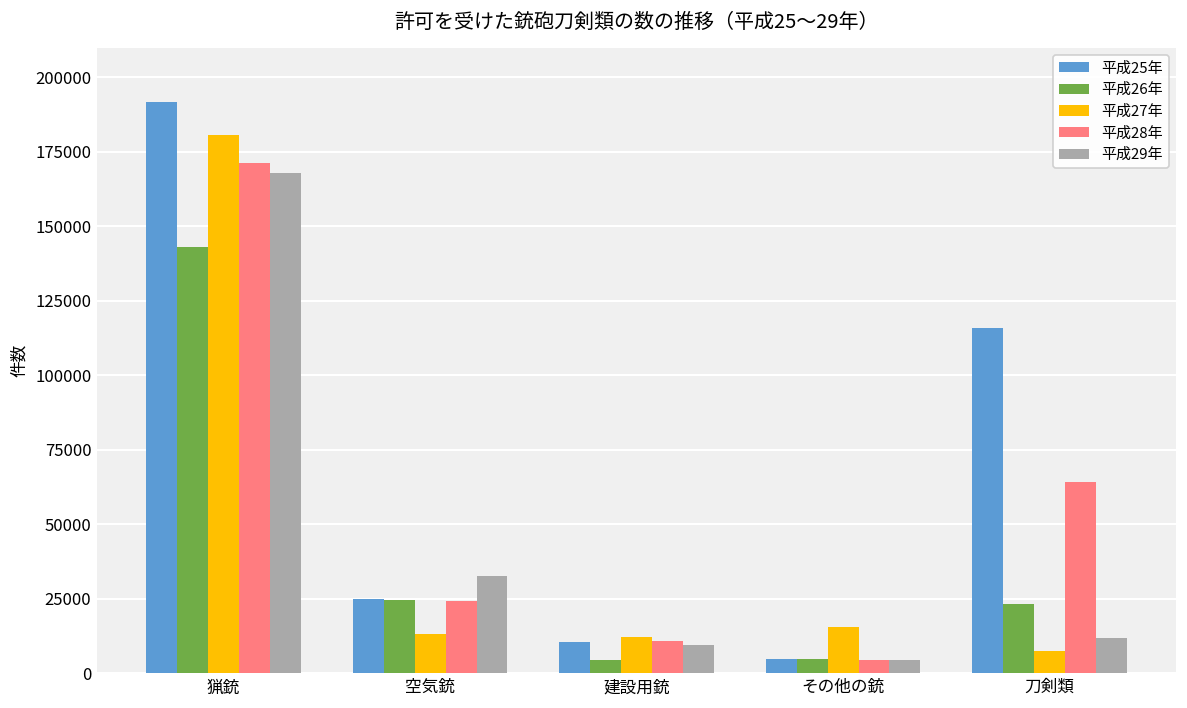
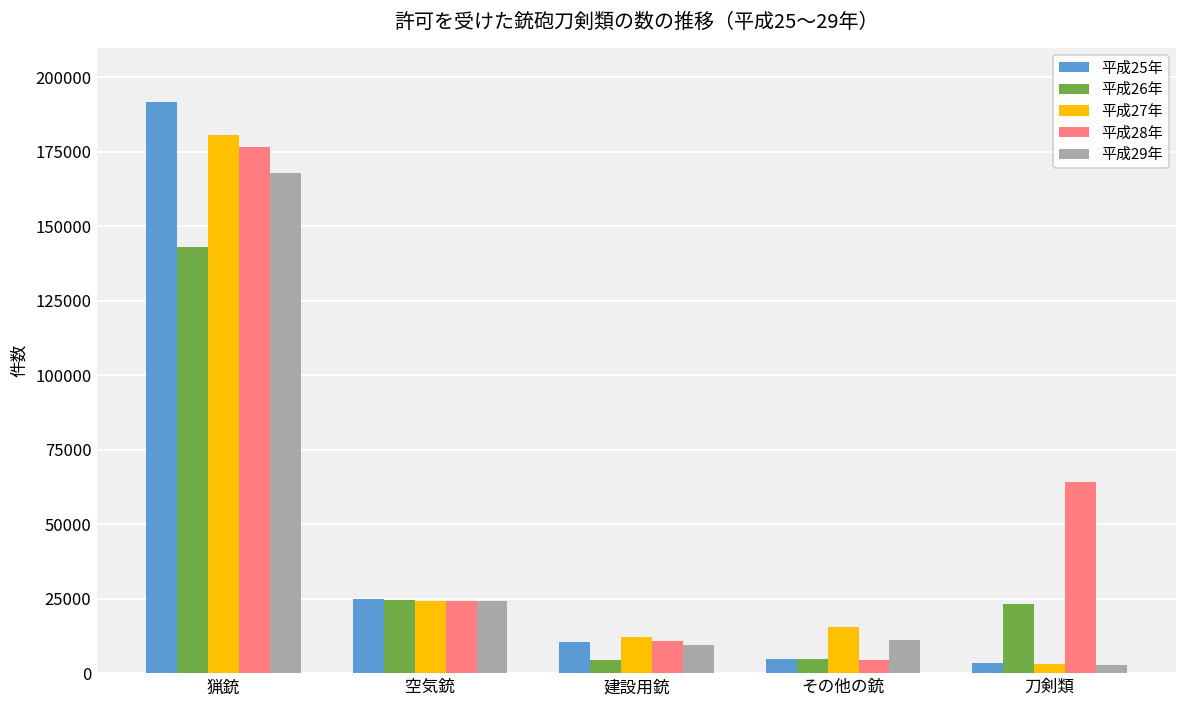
  {
    "平成25年": {
      "猟銃": 192000,
      "空気銃": 25000,
      "建設用銃": 11000,
      "その他の銃": 5000,
-     "刀剣類": 116000
+     "刀剣類": 3000
    },
    "平成26年": {
      "猟銃": 143000,
      "空気銃": 25000,
      "建設用銃": 4000,
      "その他の銃": 5000,
      "刀剣類": 23000
    },
    "平成27年": {
      "猟銃": 181000,
-     "空気銃": 13000,
+     "空気銃": 24000,
      "建設用銃": 12000,
      "その他の銃": 16000,
-     "刀剣類": 7000
+     "刀剣類": 3000
    },
    "平成28年": {
-     "猟銃": 171000,
+     "猟銃": 177000,
      "空気銃": 24000,
      "建設用銃": 11000,
      "その他の銃": 5000,
      "刀剣類": 64000
    },
    "平成29年": {
      "猟銃": 168000,
-     "空気銃": 33000,
+     "空気銃": 24000,
      "建設用銃": 10000,
-     "その他の銃": 5000,
-     "刀剣類": 12000
+     "その他の銃": 11000,
+     "刀剣類": 3000
    }
  }
